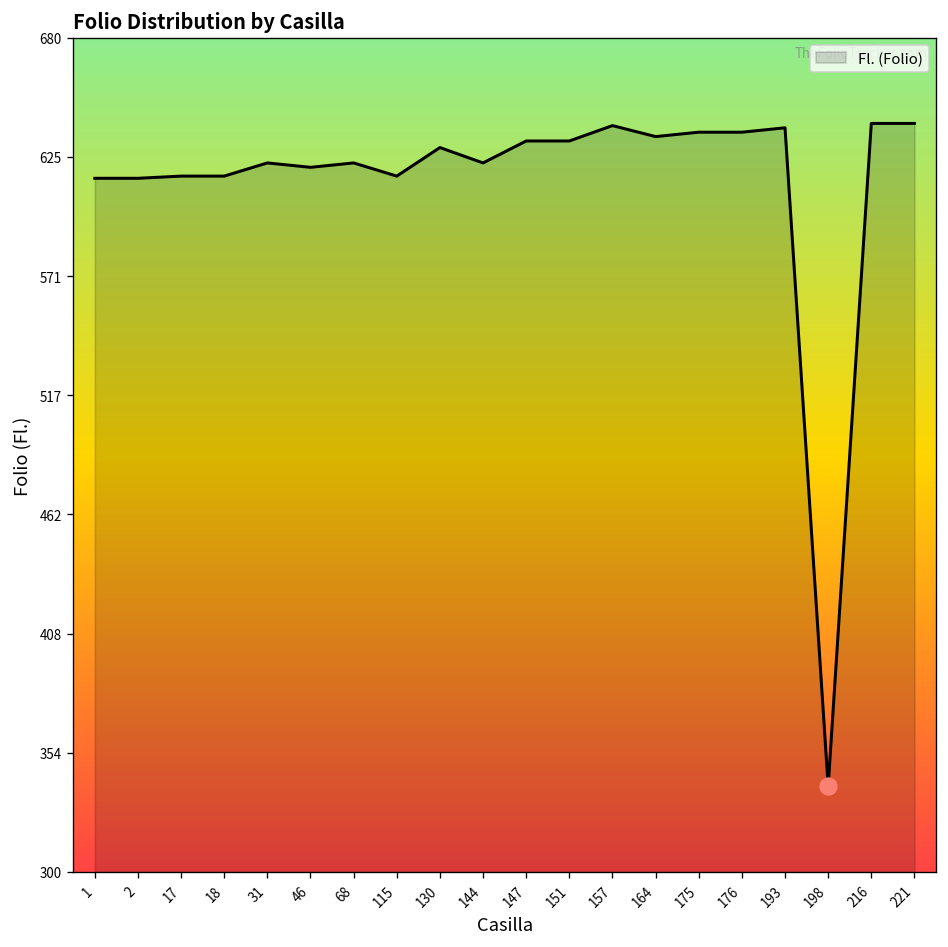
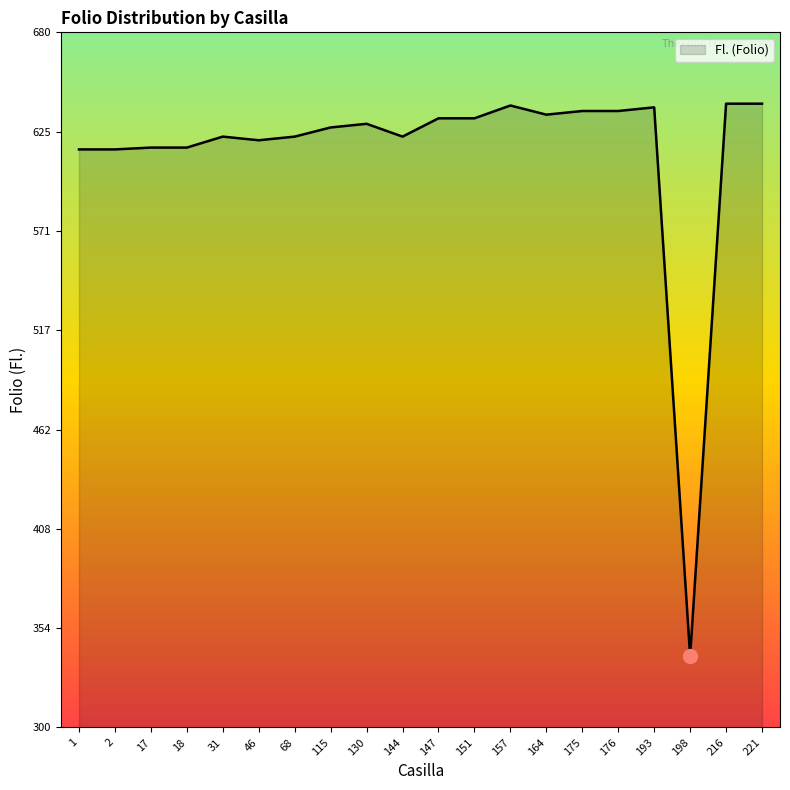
  {
    "Fl. (Folio)": {
      "1": 616,
      "2": 616,
      "17": 617,
      "18": 617,
      "31": 623,
      "46": 621,
      "68": 623,
-     "115": 617,
+     "115": 628,
      "130": 630,
      "144": 623,
      "147": 633,
      "151": 633,
      "157": 640,
      "164": 635,
      "175": 637,
      "176": 637,
      "193": 639,
      "216": 641,
      "221": 641
    }
  }
